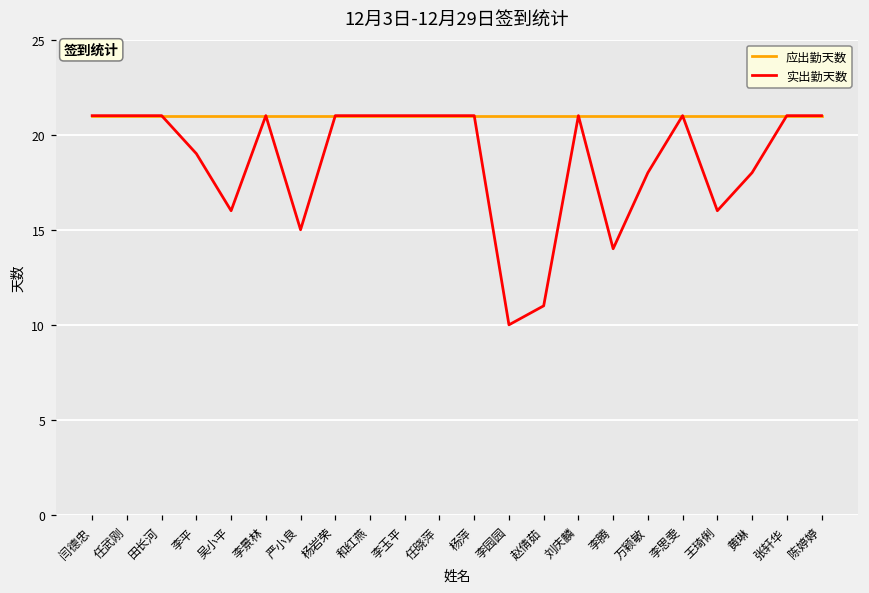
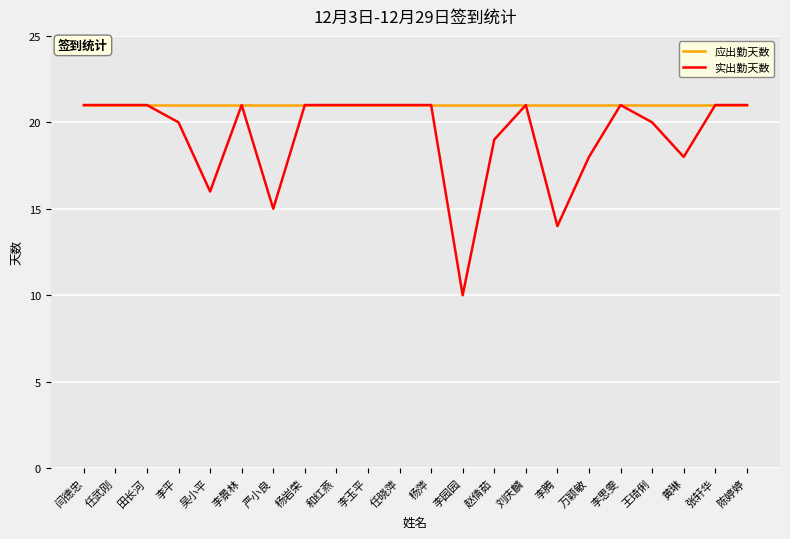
  {
    "应出勤天数": {
      "李平": 21,
      "吴小平": 21,
      "严小良": 21,
      "李园园": 21,
      "赵倩茹": 21,
      "李腾": 21,
      "万颖敏": 21,
      "王琦俐": 21,
      "黄琳": 21
    },
    "实出勤天数": {
-     "李平": 19,
+     "李平": 20,
      "吴小平": 16,
      "严小良": 15,
      "李园园": 10,
-     "赵倩茹": 11,
+     "赵倩茹": 19,
      "李腾": 14,
      "万颖敏": 18,
-     "王琦俐": 16,
+     "王琦俐": 20,
      "黄琳": 18
    }
  }
